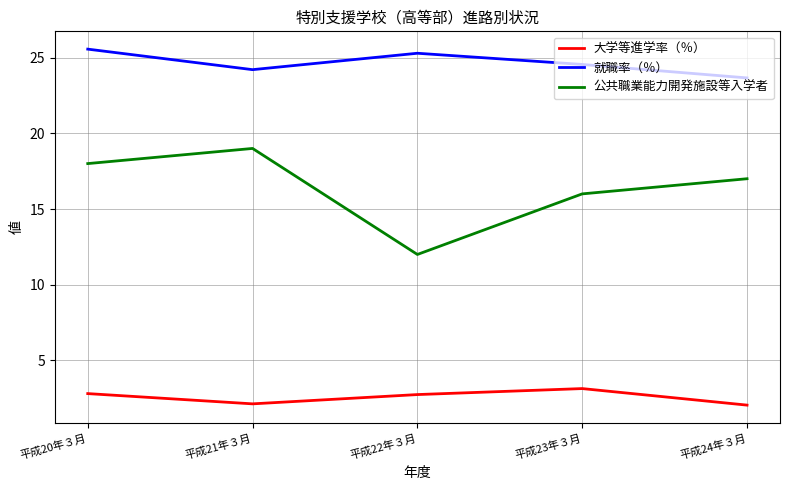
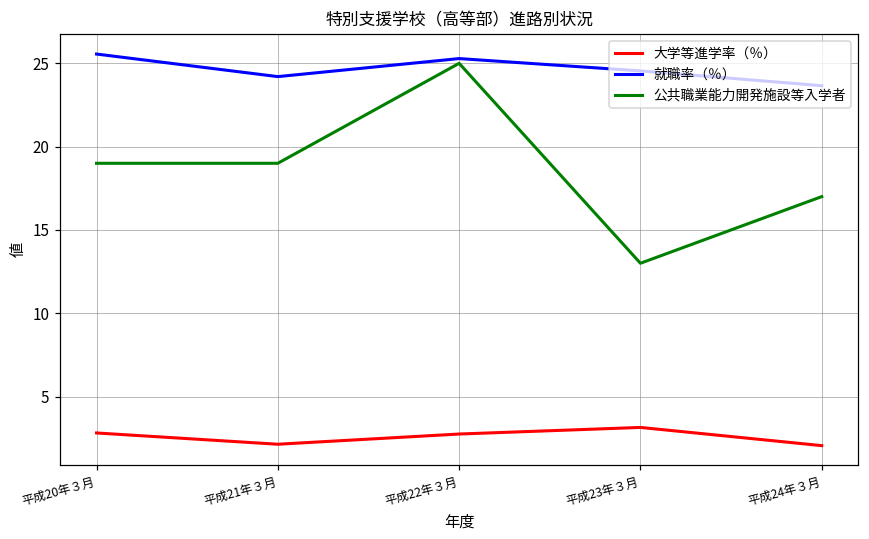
  {
    "大学等進学率（％）": {
      "平成20年３月": 2.8,
      "平成21年３月": 2,
      "平成22年３月": 2.7,
      "平成23年３月": 3,
      "平成24年３月": 2
    },
    "就職率（％）": {
      "平成20年３月": 25.6,
      "平成21年３月": 24.2,
      "平成22年３月": 25.3
    },
    "公共職業能力開発施設等入学者": {
-     "平成20年３月": 18,
+     "平成20年３月": 19,
      "平成21年３月": 19,
-     "平成22年３月": 12,
-     "平成23年３月": 16,
+     "平成22年３月": 25,
+     "平成23年３月": 13,
      "平成24年３月": 17
    }
  }
